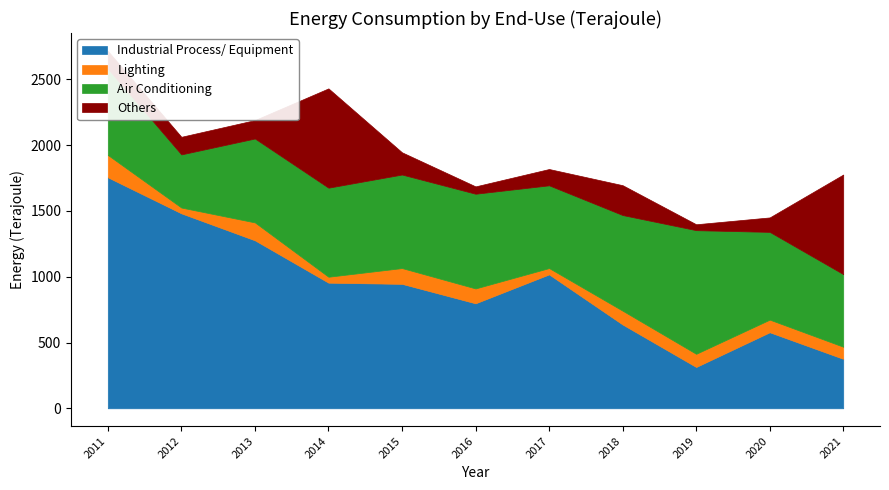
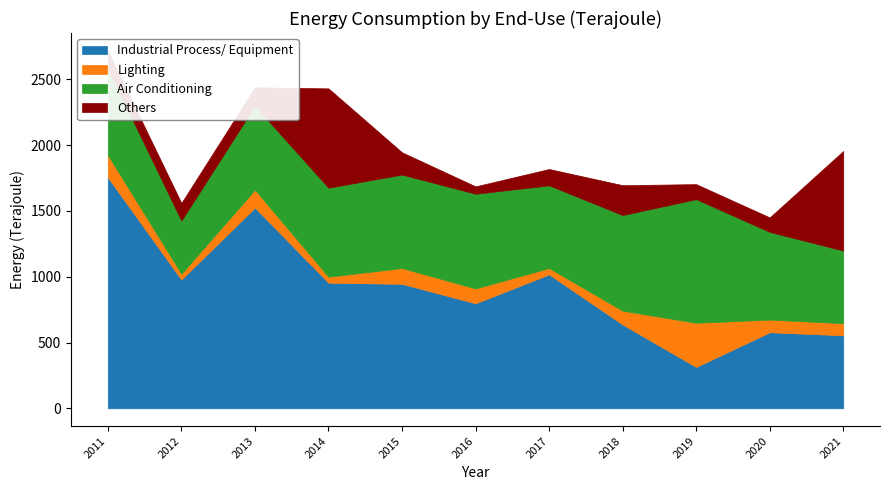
  {
    "Industrial Process/ Equipment": {
-     "2012": 1480,
-     "2013": 1280,
-     "2021": 380
+     "2012": 980,
+     "2013": 1530,
+     "2021": 560
    },
    "Lighting": {
-     "2019": 100
+     "2019": 340
    },
    "Others": {
      "2012": 130,
      "2014": 760,
      "2015": 170,
      "2016": 60,
      "2017": 120,
      "2018": 230,
-     "2019": 50,
+     "2019": 110,
      "2020": 110,
      "2021": 760
    }
  }
